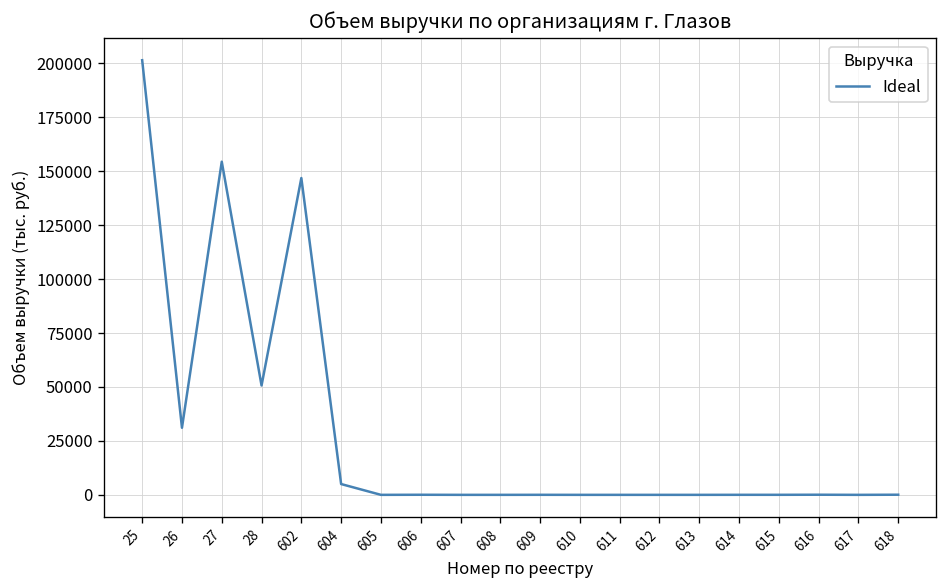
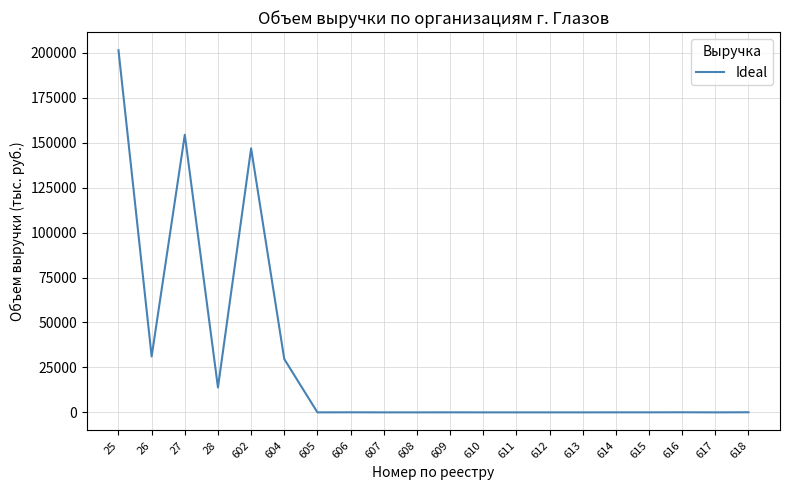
  {
    "25": 201000,
    "26": 31000,
    "27": 154000,
-   "28": 51000,
+   "28": 14000,
    "602": 147000,
-   "604": 5000,
+   "604": 30000,
    "605": 0,
    "606": 0,
    "607": 0,
    "608": 0,
    "609": 0,
    "610": 0,
    "611": 0,
    "612": 0,
    "613": 0,
    "614": 0,
    "615": 0,
    "616": 0,
    "617": 0,
    "618": 0
  }
